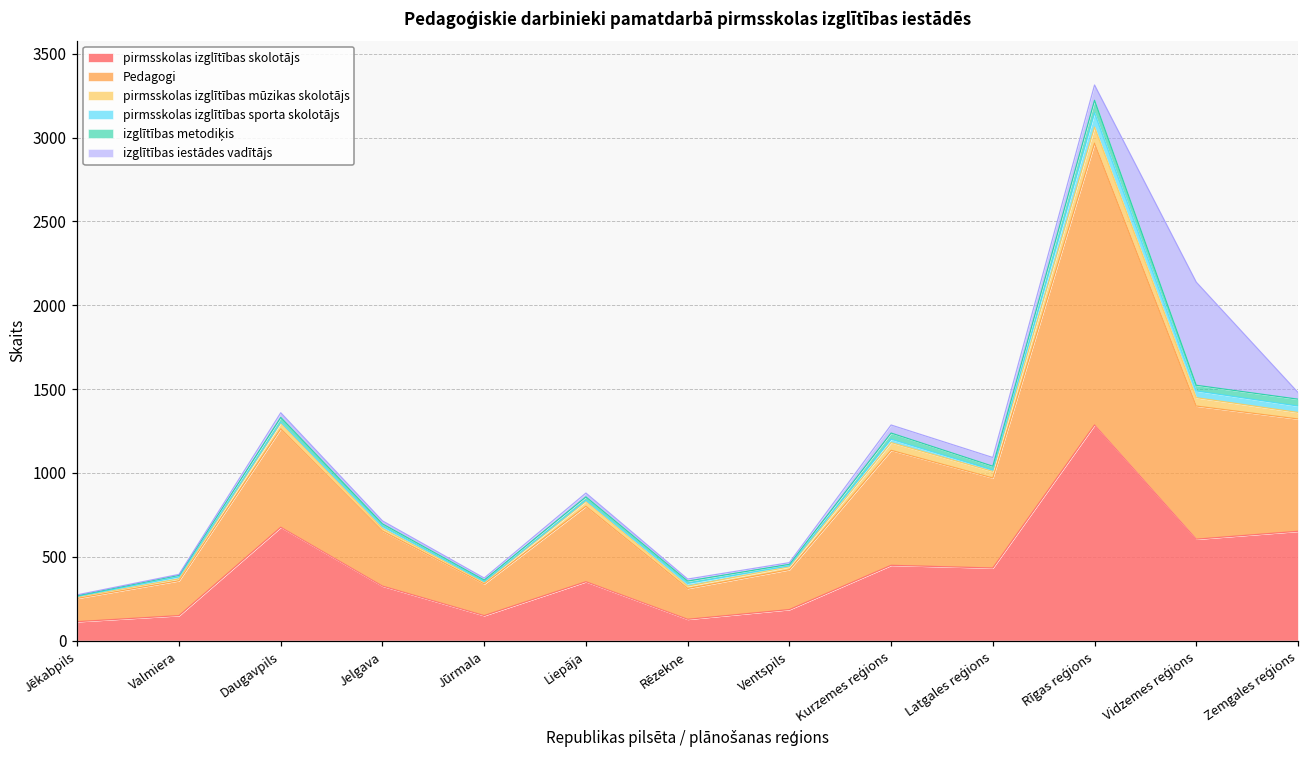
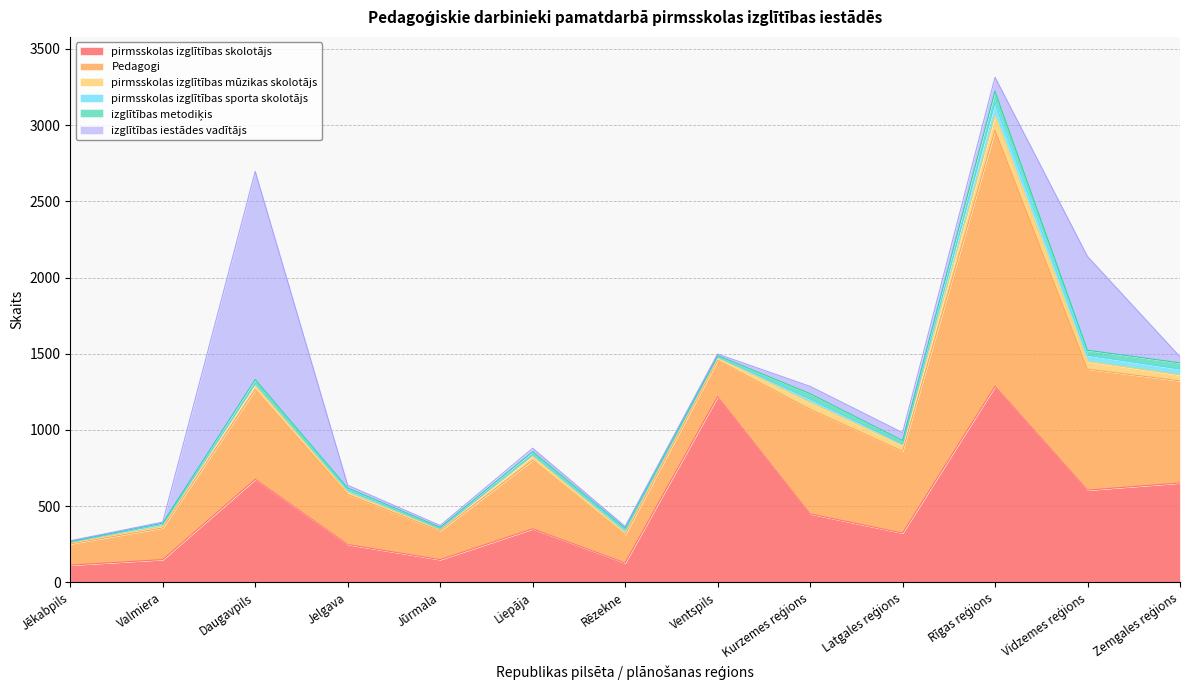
  {
    "pirmsskolas izglītības skolotājs": {
      "Jēkabpils": 110,
      "Valmiera": 150,
      "Daugavpils": 680,
-     "Jelgava": 330,
+     "Jelgava": 250,
      "Jūrmala": 150,
      "Liepāja": 350,
      "Rēzekne": 130,
-     "Ventspils": 190,
+     "Ventspils": 1220,
      "Kurzemes reģions": 450,
-     "Latgales reģions": 430,
+     "Latgales reģions": 320,
      "Rīgas reģions": 1290,
      "Vidzemes reģions": 610,
      "Zemgales reģions": 650
    },
    "pirmsskolas izglītības sporta skolotājs": {
      "Kurzemes reģions": 20,
      "Rīgas reģions": 90,
      "Vidzemes reģions": 40,
      "Zemgales reģions": 40
    },
    "izglītības metodiķis": {
      "Daugavpils": 30,
      "Liepāja": 20,
      "Kurzemes reģions": 40,
      "Latgales reģions": 20,
      "Rīgas reģions": 80,
      "Vidzemes reģions": 30,
      "Zemgales reģions": 40
    },
    "izglītības iestādes vadītājs": {
-     "Daugavpils": 30,
+     "Daugavpils": 1370,
      "Jelgava": 20,
      "Liepāja": 20,
      "Kurzemes reģions": 50,
      "Latgales reģions": 50,
      "Rīgas reģions": 90,
      "Vidzemes reģions": 620,
      "Zemgales reģions": 40
    }
  }
